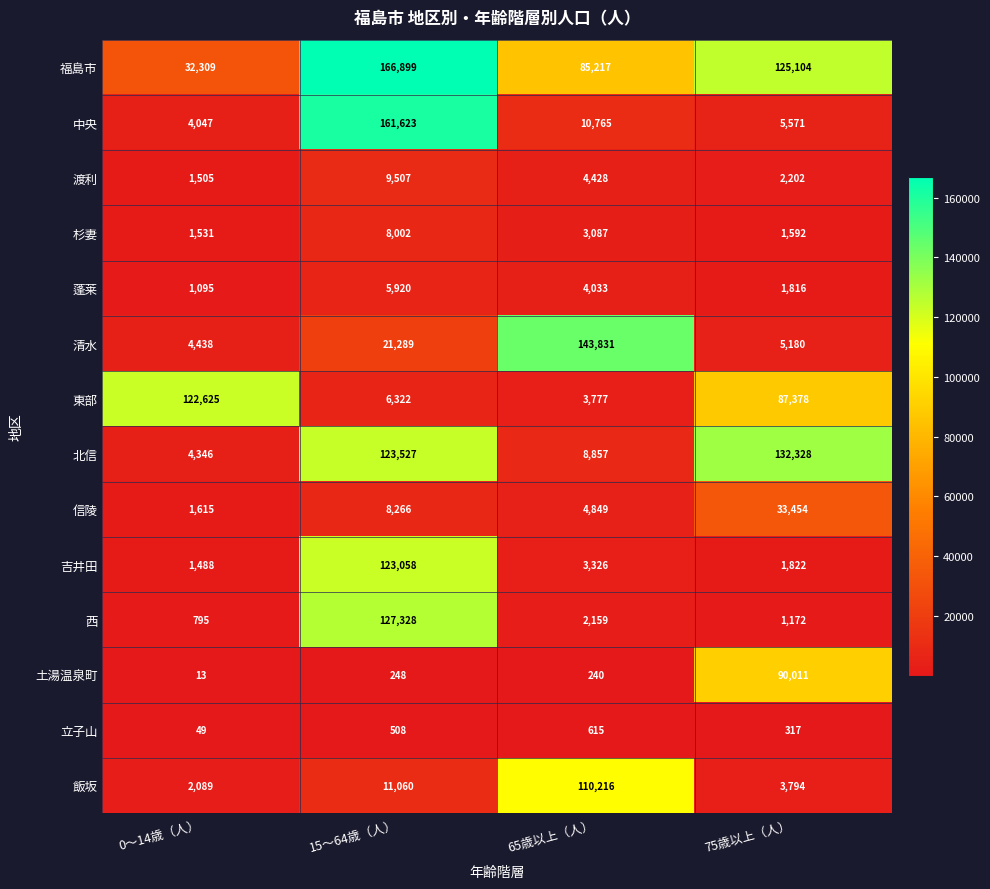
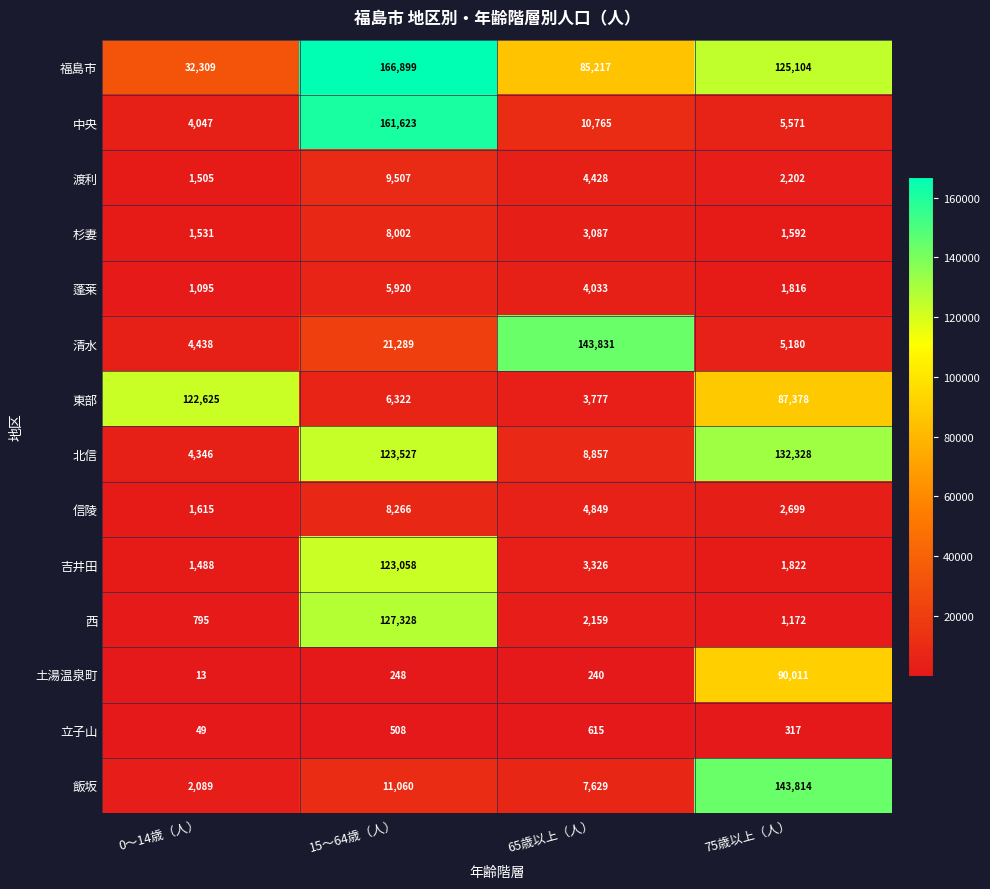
  {
    "福島市": {
      "0～14歳（人）": "32,309",
      "15～64歳（人）": "166,899",
      "65歳以上（人）": "85,217",
      "75歳以上（人）": "125,104"
    },
    "中央": {
      "0～14歳（人）": "4,047",
      "15～64歳（人）": "161,623",
      "65歳以上（人）": "10,765",
      "75歳以上（人）": "5,571"
    },
    "渡利": {
      "0～14歳（人）": "1,505",
      "15～64歳（人）": "9,507",
      "65歳以上（人）": "4,428",
      "75歳以上（人）": "2,202"
    },
    "杉妻": {
      "0～14歳（人）": "1,531",
      "15～64歳（人）": "8,002",
      "65歳以上（人）": "3,087",
      "75歳以上（人）": "1,592"
    },
    "蓬莱": {
      "0～14歳（人）": "1,095",
      "15～64歳（人）": "5,920",
      "65歳以上（人）": "4,033",
      "75歳以上（人）": "1,816"
    },
    "清水": {
      "0～14歳（人）": "4,438",
      "15～64歳（人）": "21,289",
      "65歳以上（人）": "143,831",
      "75歳以上（人）": "5,180"
    },
    "東部": {
      "0～14歳（人）": "122,625",
      "15～64歳（人）": "6,322",
      "65歳以上（人）": "3,777",
      "75歳以上（人）": "87,378"
    },
    "北信": {
      "0～14歳（人）": "4,346",
      "15～64歳（人）": "123,527",
      "65歳以上（人）": "8,857",
      "75歳以上（人）": "132,328"
    },
    "信陵": {
      "0～14歳（人）": "1,615",
      "15～64歳（人）": "8,266",
      "65歳以上（人）": "4,849",
-     "75歳以上（人）": "33,454"
+     "75歳以上（人）": "2,699"
    },
    "吉井田": {
      "0～14歳（人）": "1,488",
      "15～64歳（人）": "123,058",
      "65歳以上（人）": "3,326",
      "75歳以上（人）": "1,822"
    },
    "西": {
      "0～14歳（人）": "795",
      "15～64歳（人）": "127,328",
      "65歳以上（人）": "2,159",
      "75歳以上（人）": "1,172"
    },
    "土湯温泉町": {
      "0～14歳（人）": "13",
      "15～64歳（人）": "248",
      "65歳以上（人）": "240",
      "75歳以上（人）": "90,011"
    },
    "立子山": {
      "0～14歳（人）": "49",
      "15～64歳（人）": "508",
      "65歳以上（人）": "615",
      "75歳以上（人）": "317"
    },
    "飯坂": {
      "0～14歳（人）": "2,089",
      "15～64歳（人）": "11,060",
-     "65歳以上（人）": "110,216",
-     "75歳以上（人）": "3,794"
+     "65歳以上（人）": "7,629",
+     "75歳以上（人）": "143,814"
    }
  }
